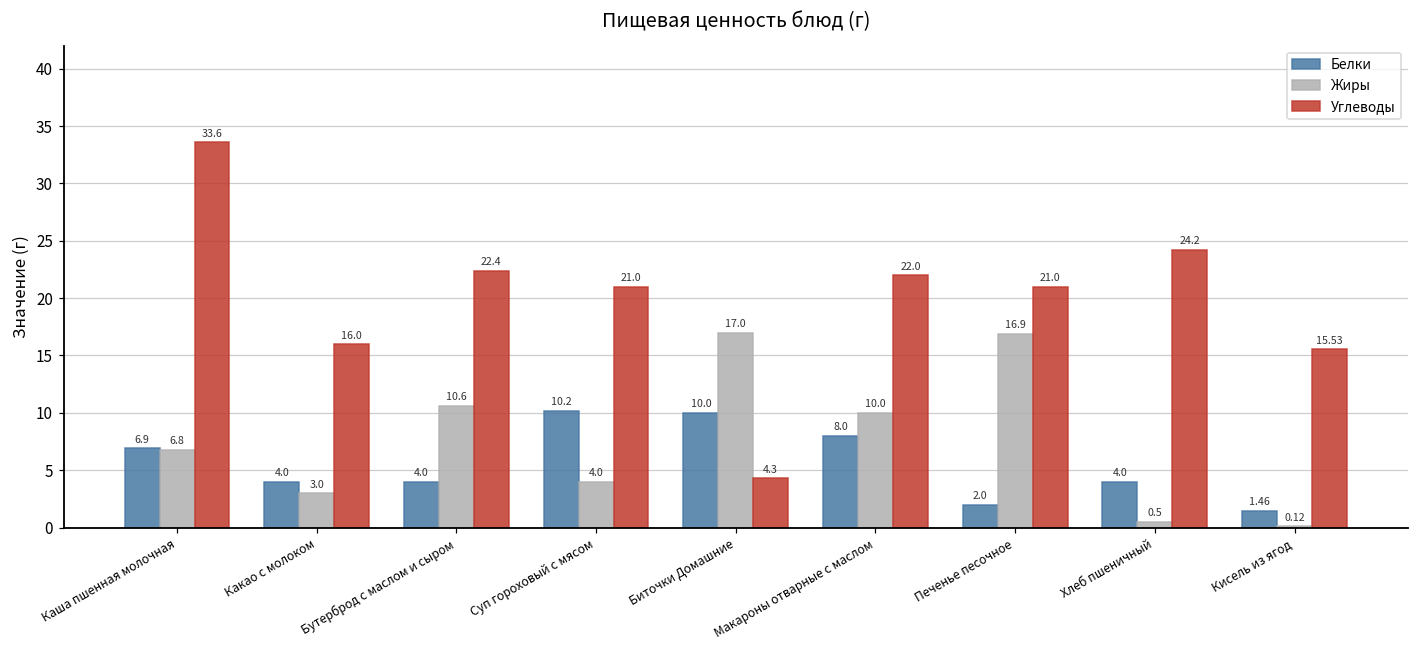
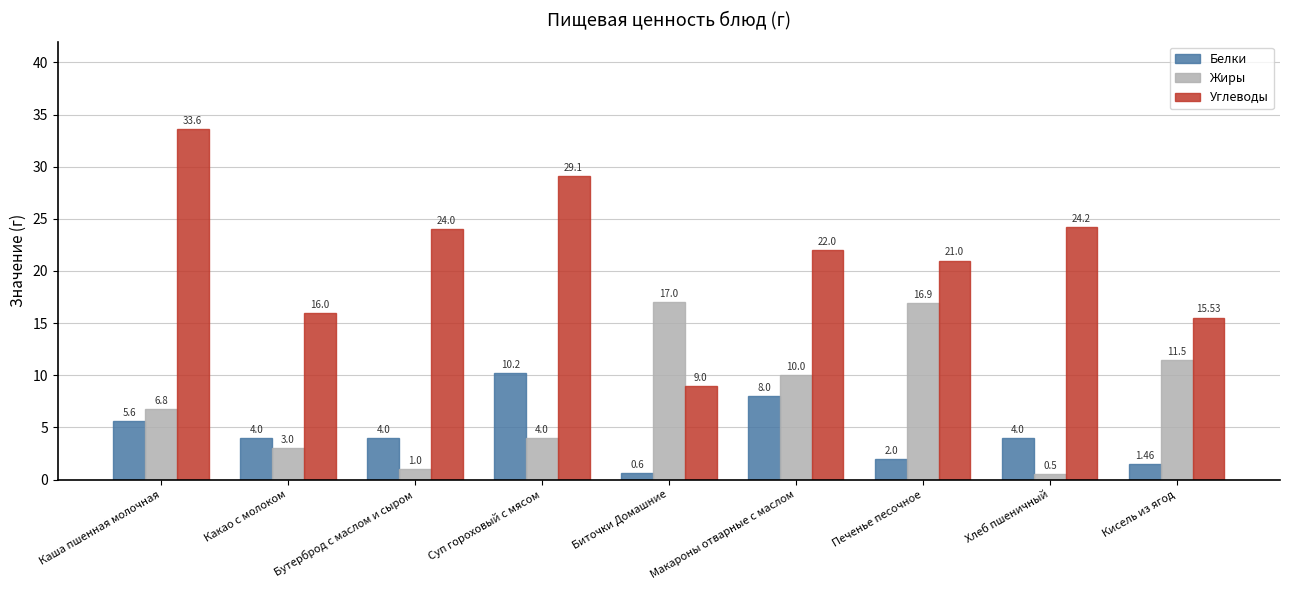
  {
    "Белки": {
-     "Каша пшенная молочная": 6.9,
+     "Каша пшенная молочная": 5.6,
      "Какао с молоком": 4.0,
      "Бутерброд с маслом и сыром": 4.0,
      "Суп гороховый с мясом": 10.2,
-     "Биточки Домашние": 10.0,
+     "Биточки Домашние": 0.6,
      "Макароны отварные с маслом": 8.0,
      "Печенье песочное": 2.0,
      "Хлеб пшеничный": 4.0,
      "Кисель из ягод": 1.46
    },
    "Жиры": {
      "Каша пшенная молочная": 6.8,
      "Какао с молоком": 3.0,
-     "Бутерброд с маслом и сыром": 10.6,
+     "Бутерброд с маслом и сыром": 1.0,
      "Суп гороховый с мясом": 4.0,
      "Биточки Домашние": 17.0,
      "Макароны отварные с маслом": 10.0,
      "Печенье песочное": 16.9,
      "Хлеб пшеничный": 0.5,
-     "Кисель из ягод": 0.12
+     "Кисель из ягод": 11.5
    },
    "Углеводы": {
      "Каша пшенная молочная": 33.6,
      "Какао с молоком": 16.0,
-     "Бутерброд с маслом и сыром": 22.4,
-     "Суп гороховый с мясом": 21.0,
-     "Биточки Домашние": 4.3,
+     "Бутерброд с маслом и сыром": 24.0,
+     "Суп гороховый с мясом": 29.1,
+     "Биточки Домашние": 9.0,
      "Макароны отварные с маслом": 22.0,
      "Печенье песочное": 21.0,
      "Хлеб пшеничный": 24.2,
      "Кисель из ягод": 15.53
    }
  }
